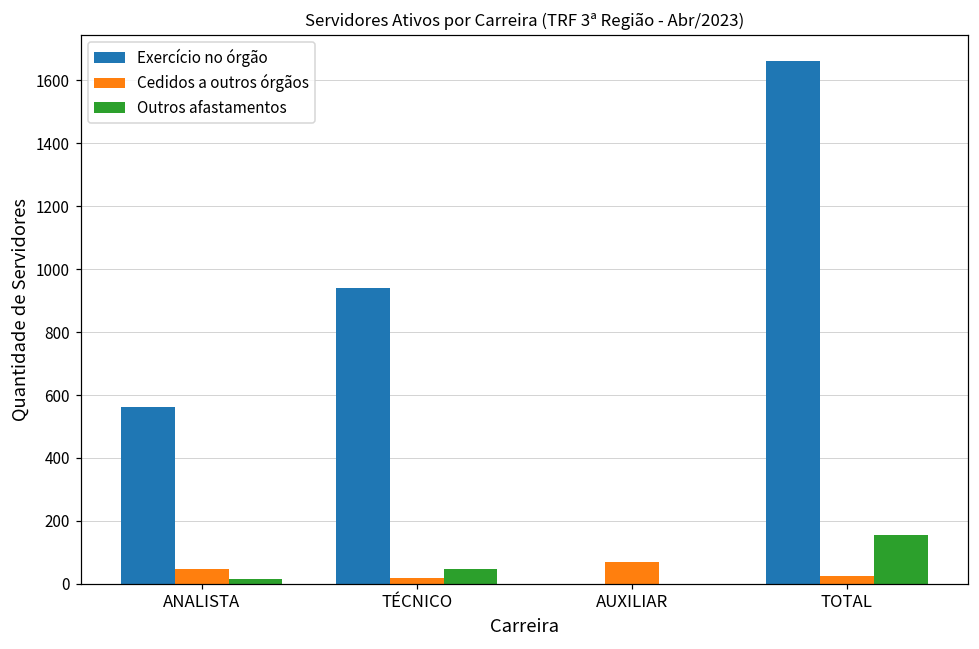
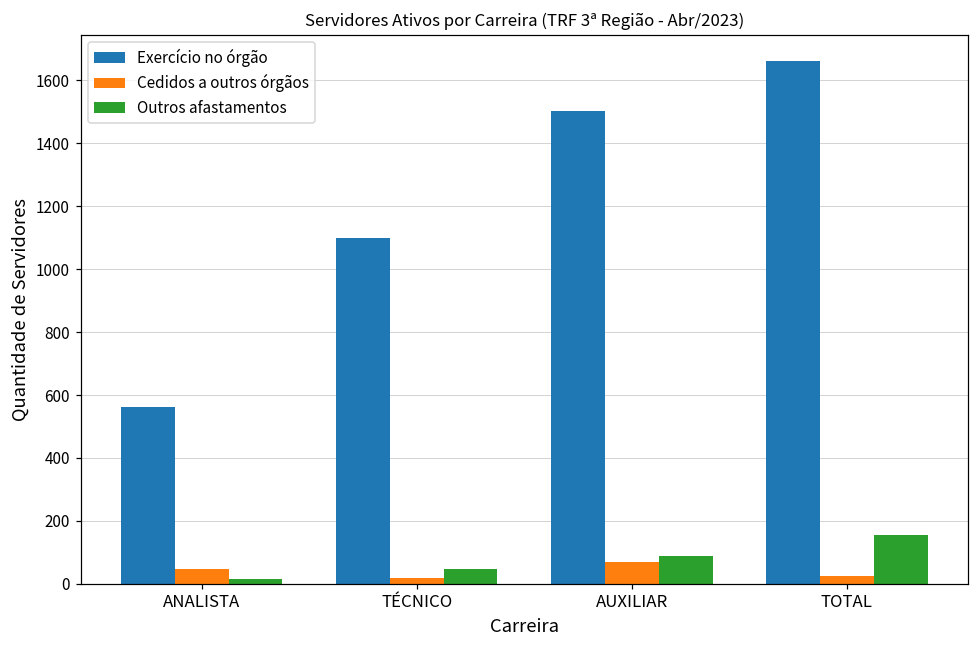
  {
    "Exercício no órgão": {
      "ANALISTA": 560,
-     "TÉCNICO": 940,
-     "AUXILIAR": 0,
+     "TÉCNICO": 1100,
+     "AUXILIAR": 1500,
      "TOTAL": 1660
    },
    "Cedidos a outros órgãos": {
      "ANALISTA": 50,
      "TÉCNICO": 20,
      "AUXILIAR": 70,
      "TOTAL": 30
    },
    "Outros afastamentos": {
      "ANALISTA": 20,
      "TÉCNICO": 50,
-     "AUXILIAR": 0,
+     "AUXILIAR": 90,
      "TOTAL": 150
    }
  }
